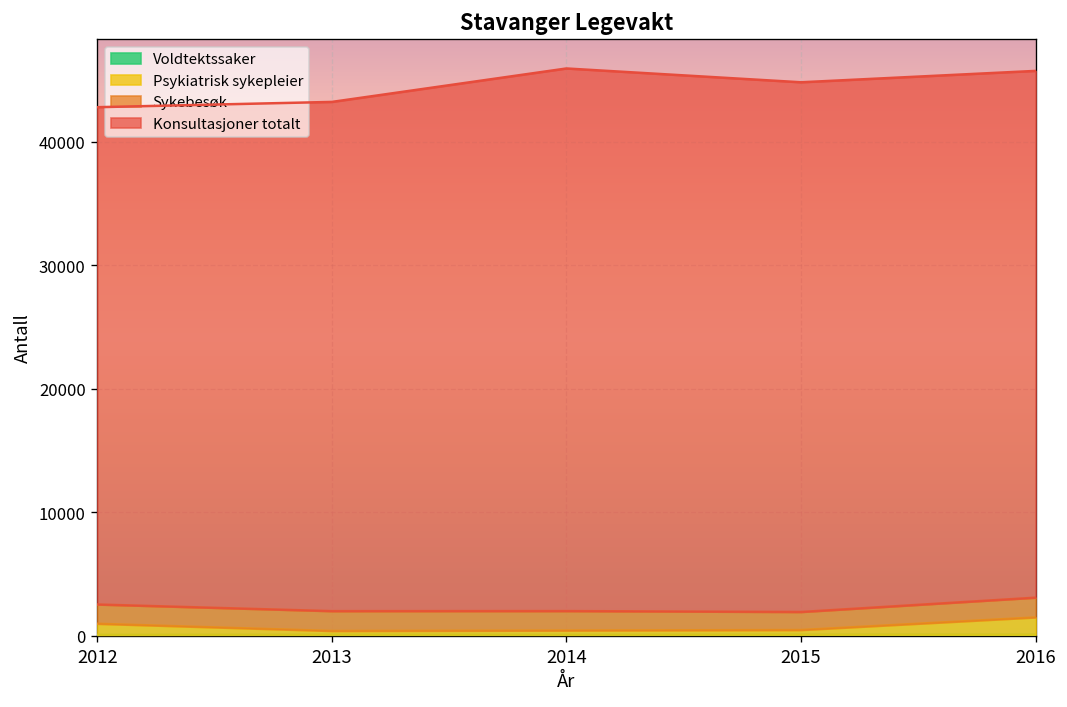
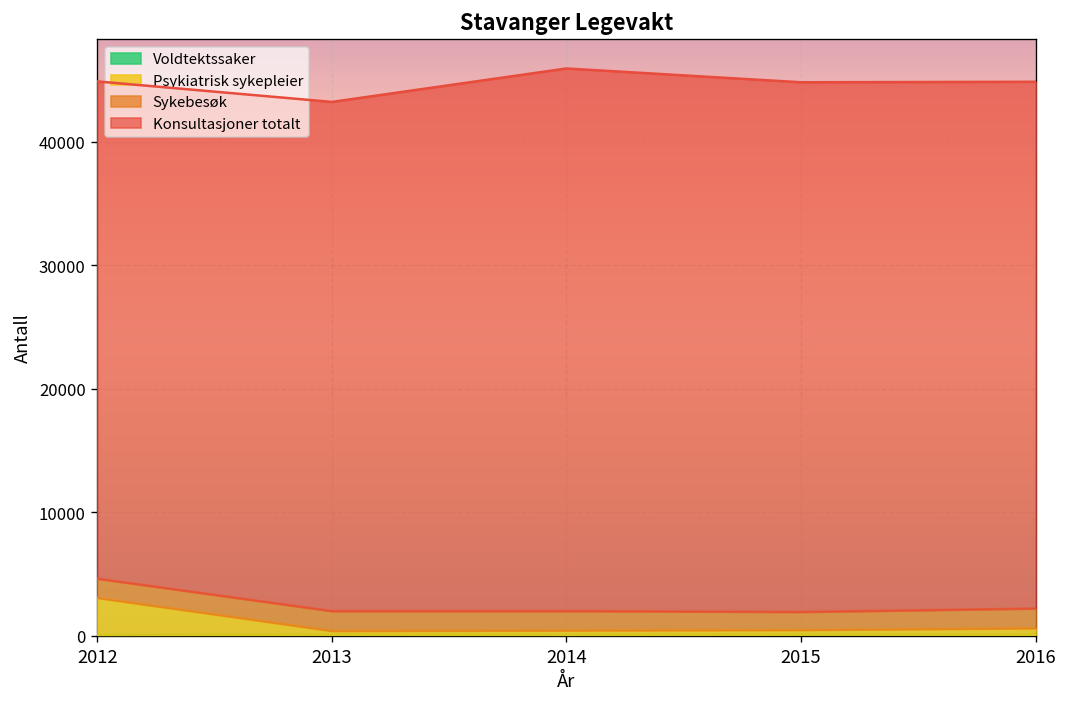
  {
    "Voldtektssaker": {
      "2012": 100,
      "2013": 100,
      "2014": 100,
      "2015": 100,
      "2016": 100
    },
    "Psykiatrisk sykepleier": {
-     "2012": 900,
+     "2012": 3000,
      "2013": 300,
      "2014": 400,
      "2015": 400,
-     "2016": 1400
+     "2016": 500
    }
  }
